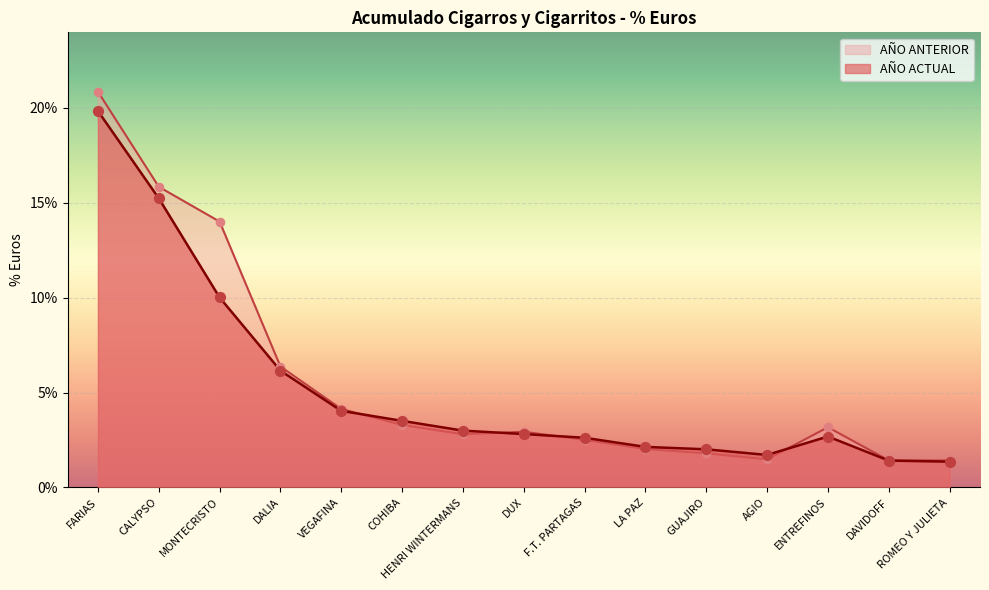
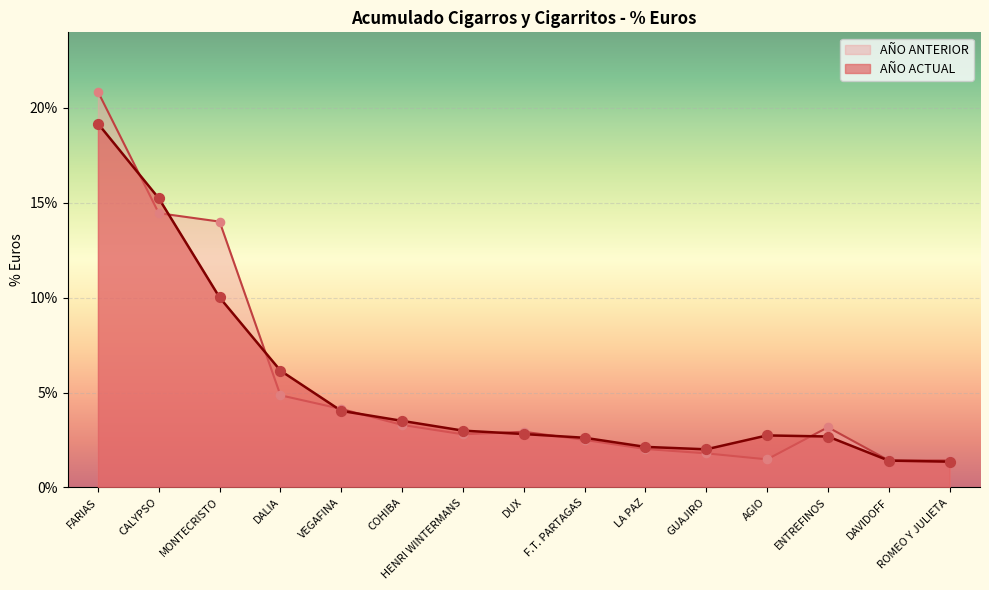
  {
    "AÑO ANTERIOR": {
      "FARIAS": "20.8%",
-     "CALYPSO": "15.8%",
+     "CALYPSO": "14.4%",
      "MONTECRISTO": "14.0%",
-     "DALIA": "6.4%",
+     "DALIA": "4.9%",
      "COHIBA": "3.3%",
      "HENRI WINTERMANS": "2.8%",
      "GUAJIRO": "1.8%",
      "AGIO": "1.5%",
      "ENTREFINOS": "3.2%"
    },
    "AÑO ACTUAL": {
-     "FARIAS": "19.8%",
+     "FARIAS": "19.2%",
      "CALYPSO": "15.2%",
      "MONTECRISTO": "10.0%",
      "DALIA": "6.2%",
      "COHIBA": "3.5%",
      "HENRI WINTERMANS": "3.0%",
      "GUAJIRO": "2.0%",
-     "AGIO": "1.7%",
+     "AGIO": "2.7%",
      "ENTREFINOS": "2.7%"
    }
  }
